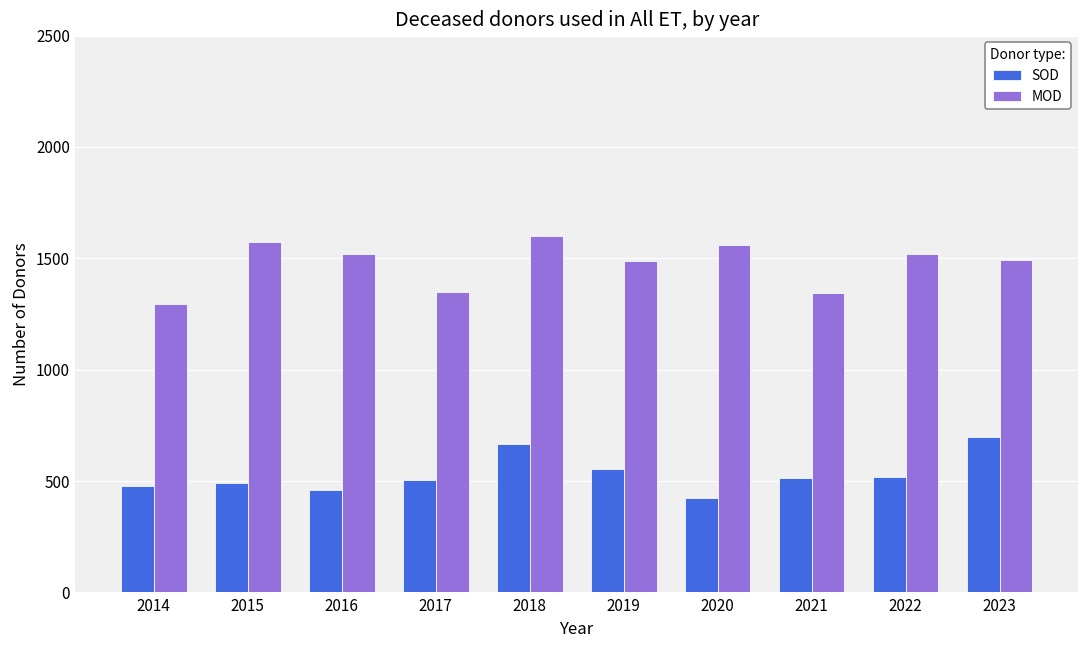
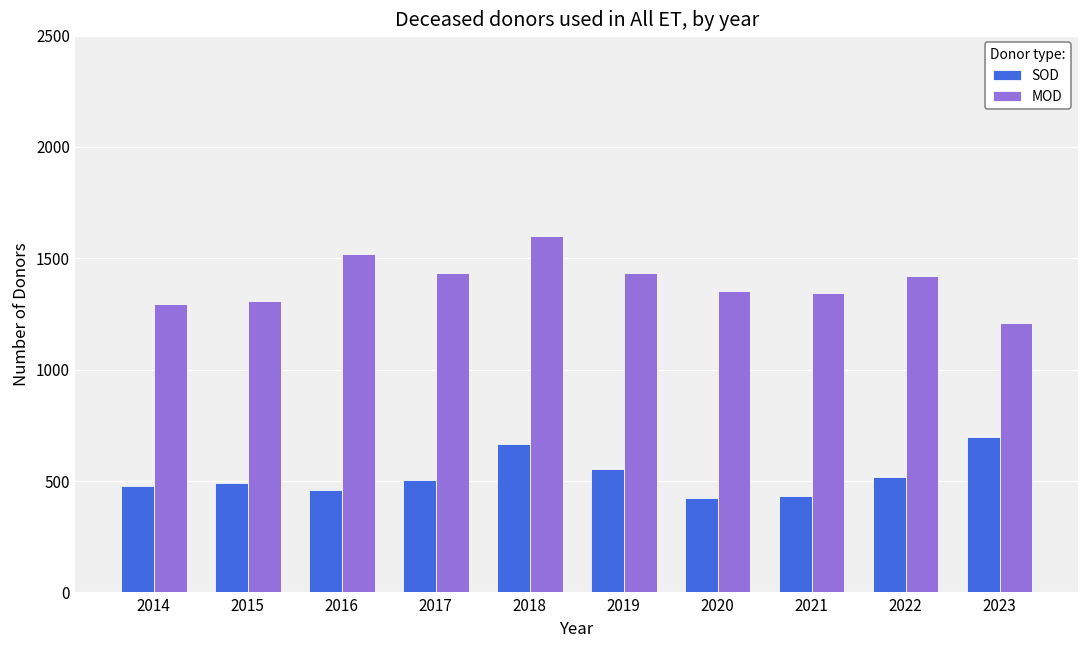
  {
    "SOD": {
      "2014": 480,
      "2015": 490,
      "2016": 460,
      "2017": 510,
      "2018": 670,
      "2019": 560,
      "2020": 420,
-     "2021": 510,
+     "2021": 430,
      "2022": 520,
      "2023": 700
    },
    "MOD": {
      "2014": 1300,
-     "2015": 1570,
+     "2015": 1310,
      "2016": 1520,
-     "2017": 1350,
+     "2017": 1440,
      "2018": 1600,
-     "2019": 1490,
-     "2020": 1560,
+     "2019": 1430,
+     "2020": 1350,
      "2021": 1350,
-     "2022": 1520,
-     "2023": 1490
+     "2022": 1420,
+     "2023": 1210
    }
  }
